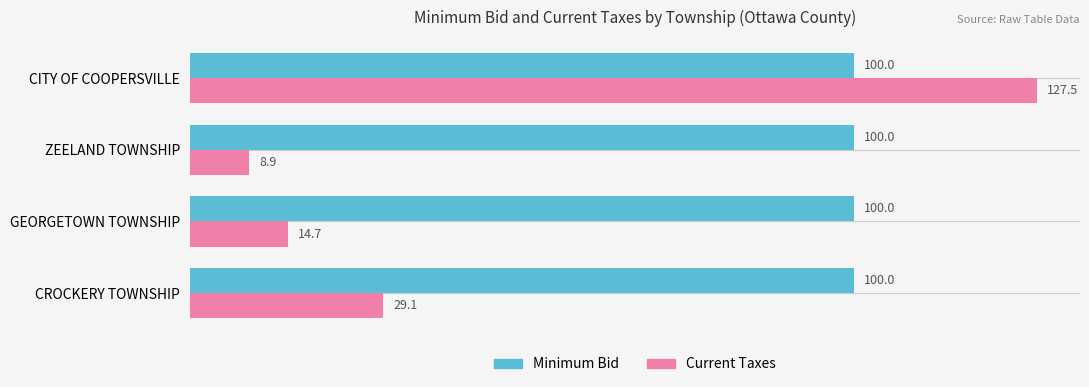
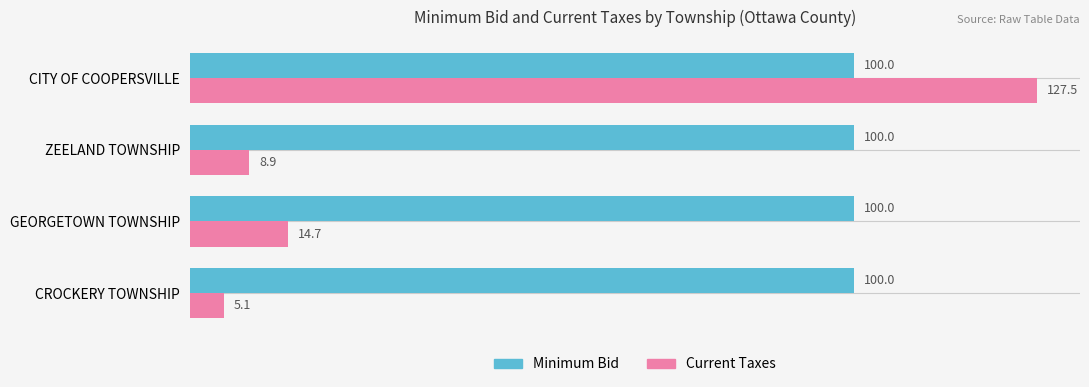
  {
    "Minimum Bid": {
      "CITY OF COOPERSVILLE": 100.0,
      "ZEELAND TOWNSHIP": 100.0,
      "GEORGETOWN TOWNSHIP": 100.0,
      "CROCKERY TOWNSHIP": 100.0
    },
    "Current Taxes": {
      "CITY OF COOPERSVILLE": 127.5,
      "ZEELAND TOWNSHIP": 8.9,
      "GEORGETOWN TOWNSHIP": 14.7,
-     "CROCKERY TOWNSHIP": 29.1
+     "CROCKERY TOWNSHIP": 5.1
    }
  }
